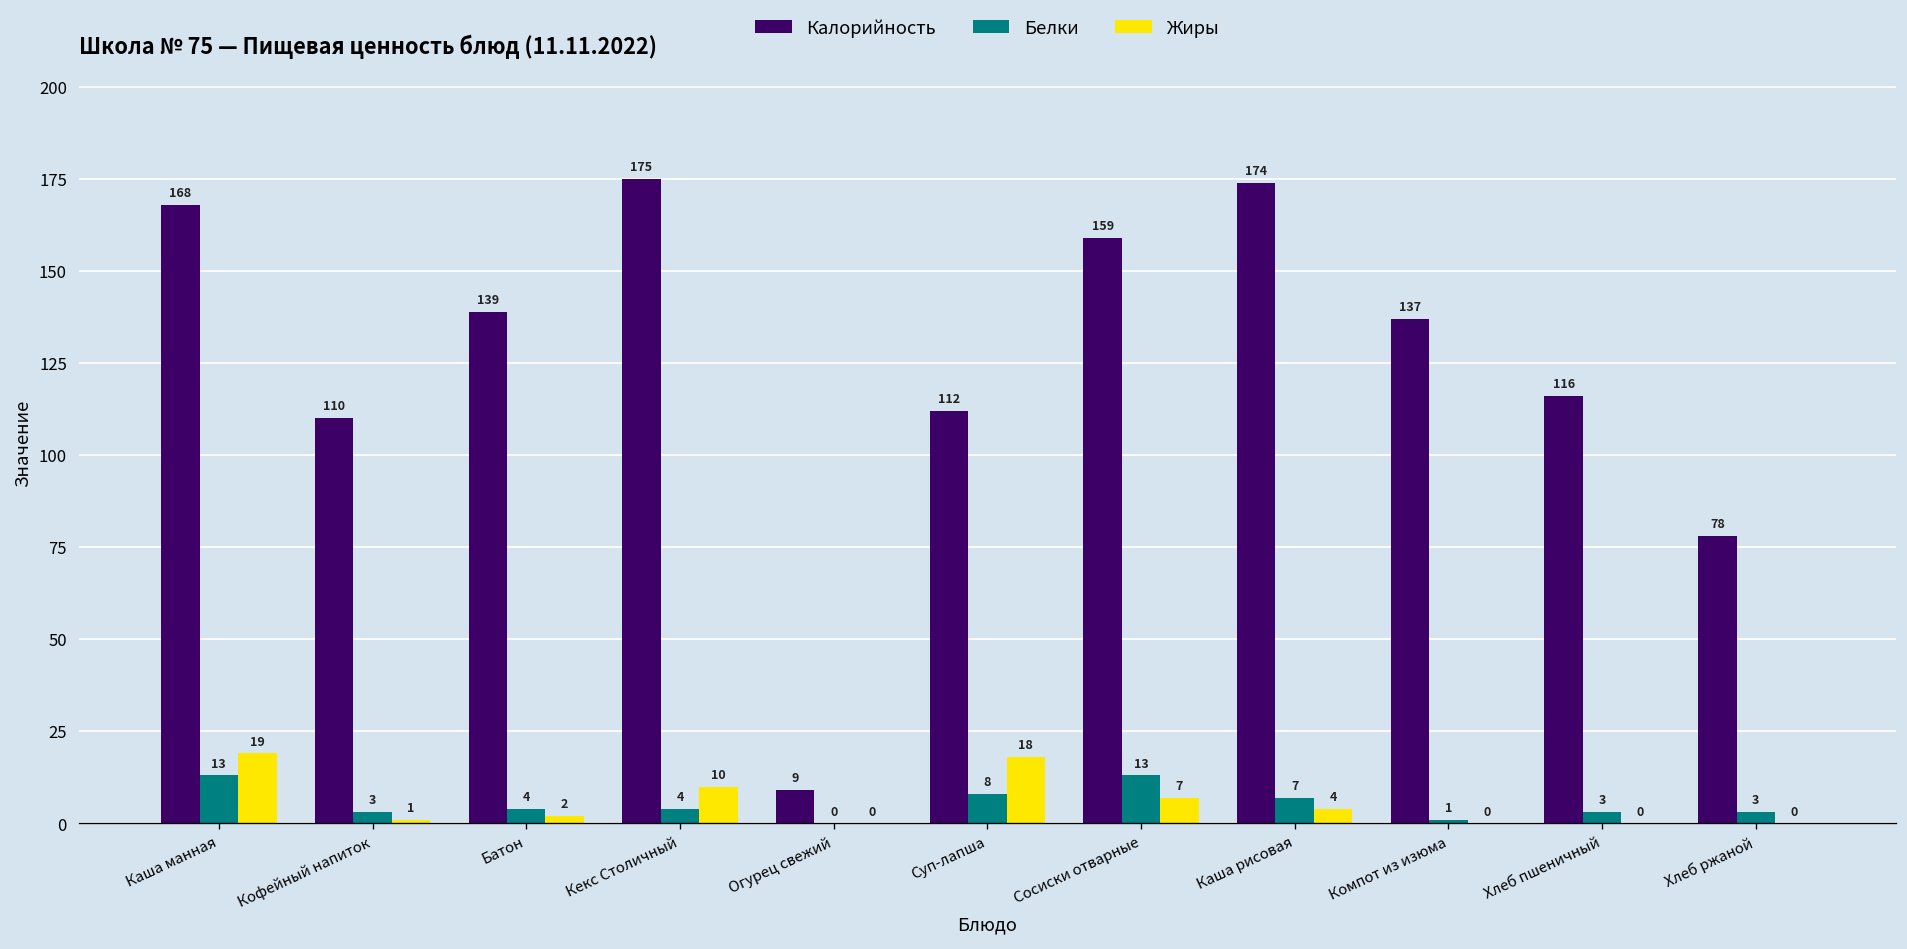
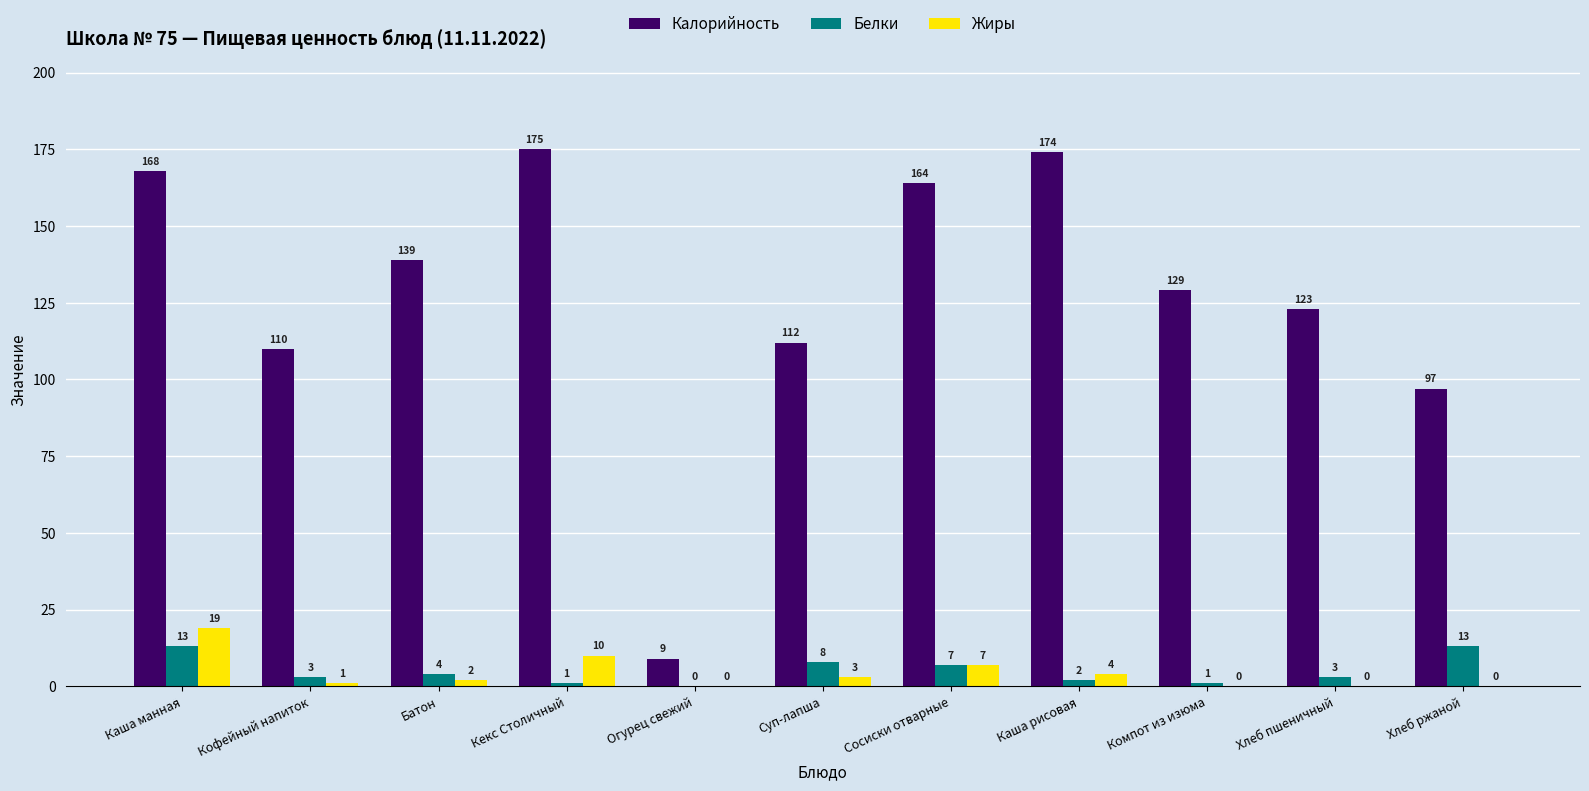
  {
    "Калорийность": {
      "Каша манная": 168,
      "Кофейный напиток": 110,
      "Батон": 139,
      "Кекс Столичный": 175,
      "Огурец свежий": 9,
      "Суп-лапша": 112,
-     "Сосиски отварные": 159,
+     "Сосиски отварные": 164,
      "Каша рисовая": 174,
-     "Компот из изюма": 137,
-     "Хлеб пшеничный": 116,
-     "Хлеб ржаной": 78
+     "Компот из изюма": 129,
+     "Хлеб пшеничный": 123,
+     "Хлеб ржаной": 97
    },
    "Белки": {
      "Каша манная": 13,
      "Кофейный напиток": 3,
      "Батон": 4,
-     "Кекс Столичный": 4,
+     "Кекс Столичный": 1,
      "Огурец свежий": 0,
      "Суп-лапша": 8,
-     "Сосиски отварные": 13,
-     "Каша рисовая": 7,
+     "Сосиски отварные": 7,
+     "Каша рисовая": 2,
      "Компот из изюма": 1,
      "Хлеб пшеничный": 3,
-     "Хлеб ржаной": 3
+     "Хлеб ржаной": 13
    },
    "Жиры": {
      "Каша манная": 19,
      "Кофейный напиток": 1,
      "Батон": 2,
      "Кекс Столичный": 10,
      "Огурец свежий": 0,
-     "Суп-лапша": 18,
+     "Суп-лапша": 3,
      "Сосиски отварные": 7,
      "Каша рисовая": 4,
      "Компот из изюма": 0,
      "Хлеб пшеничный": 0,
      "Хлеб ржаной": 0
    }
  }
